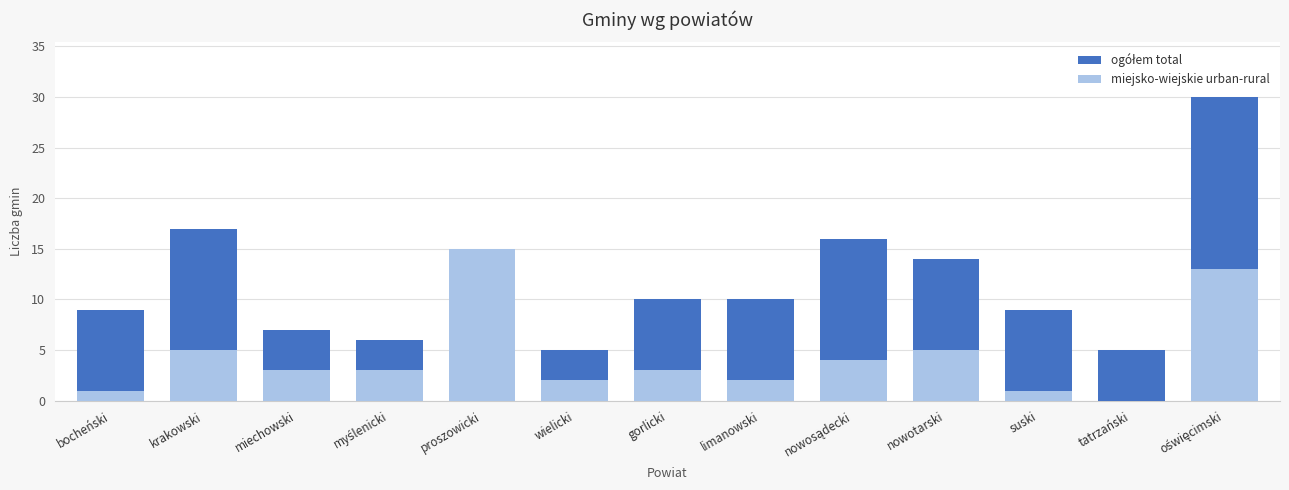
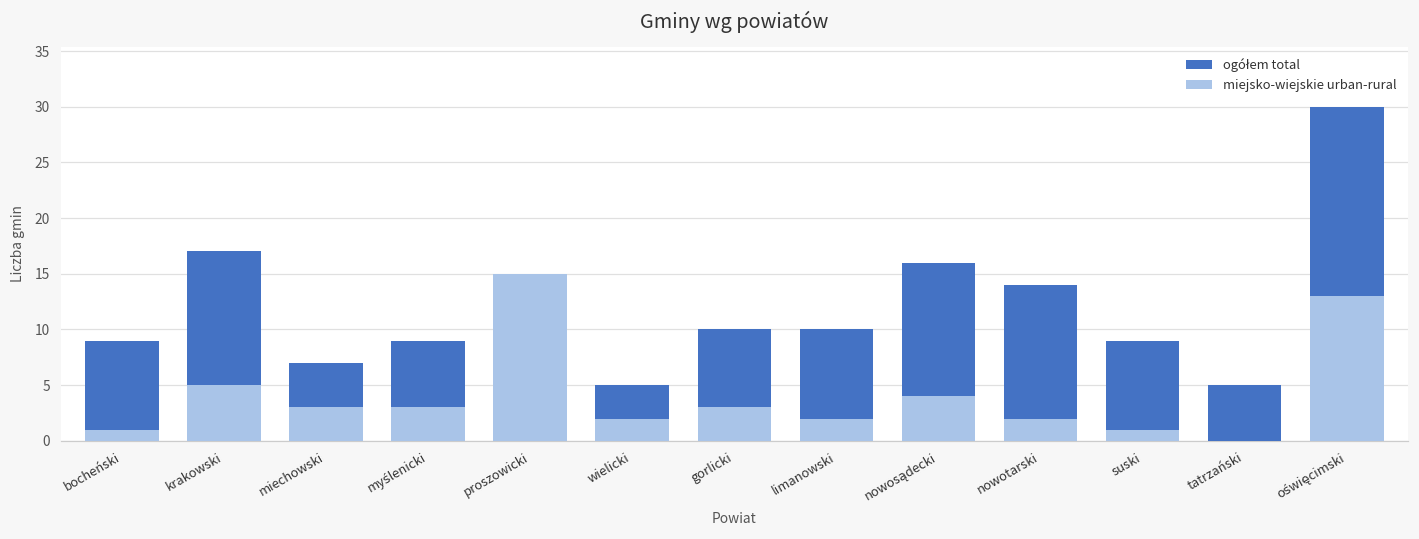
  {
    "ogółem total": {
      "bocheński": 9,
      "krakowski": 17,
      "miechowski": 7,
-     "myślenicki": 6,
+     "myślenicki": 9,
      "wielicki": 5,
      "gorlicki": 10,
      "limanowski": 10,
      "nowosądecki": 16,
      "nowotarski": 14,
      "suski": 9,
      "tatrzański": 5,
      "oświęcimski": 30
    },
    "miejsko-wiejskie urban-rural": {
      "proszowicki": 15,
-     "nowotarski": 5,
+     "nowotarski": 2,
      "tatrzański": 0
    }
  }
